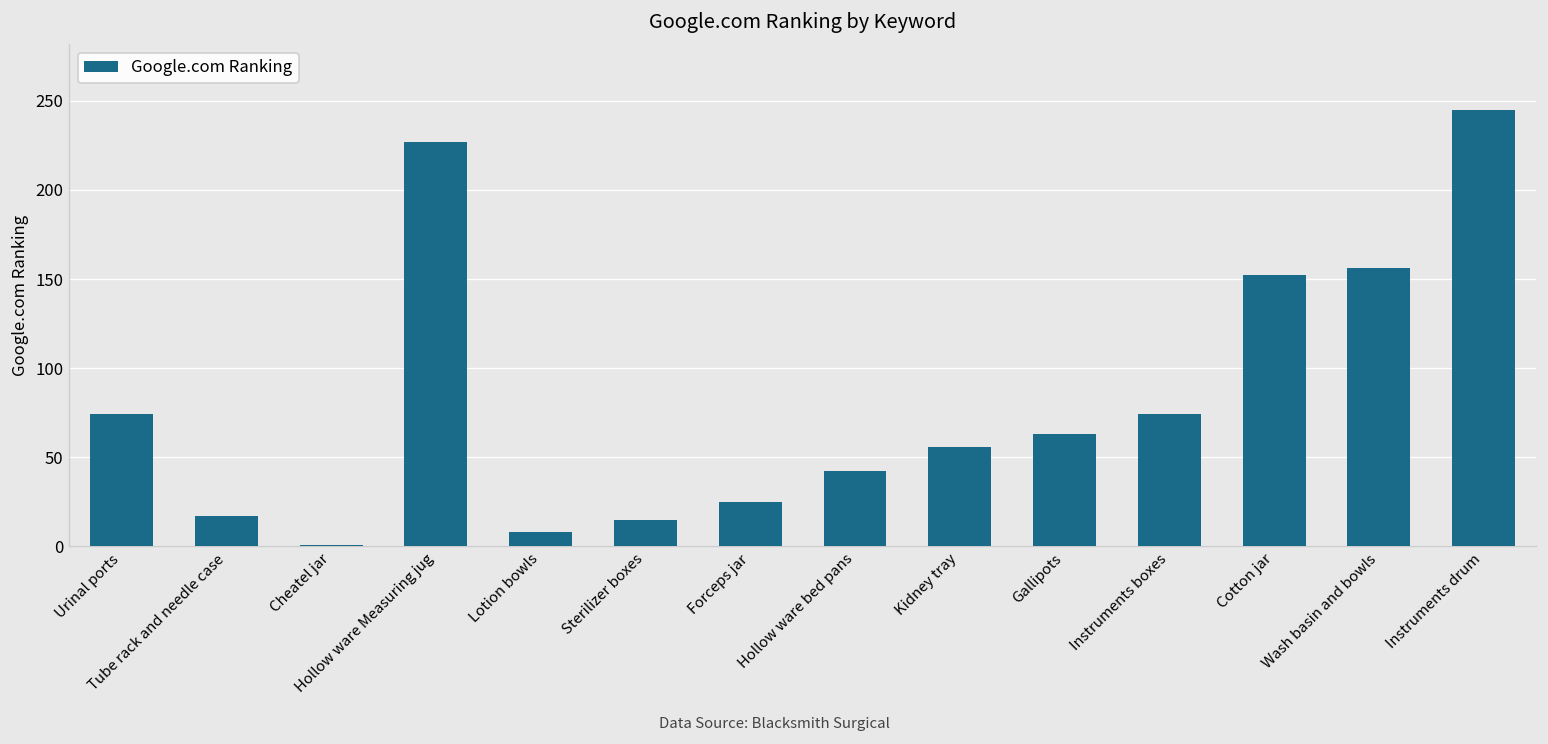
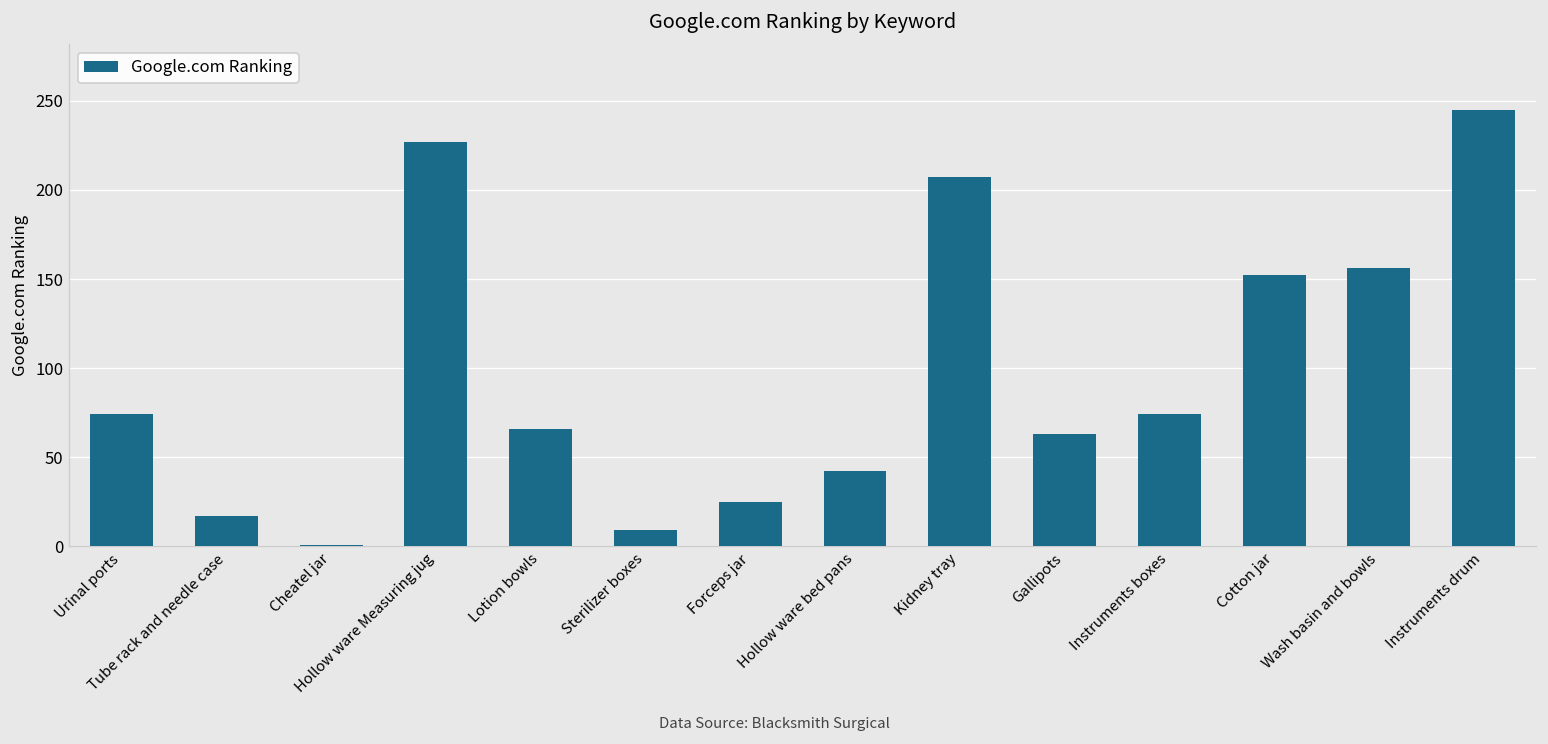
  {
    "Urinal ports": 74,
    "Tube rack and needle case": 17,
    "Hollow ware Measuring jug": 227,
-   "Lotion bowls": 8,
-   "Sterilizer boxes": 15,
+   "Lotion bowls": 66,
+   "Sterilizer boxes": 9,
    "Forceps jar": 25,
    "Hollow ware bed pans": 42,
-   "Kidney tray": 56,
+   "Kidney tray": 207,
    "Gallipots": 63,
    "Instruments boxes": 74,
    "Cotton jar": 152,
    "Wash basin and bowls": 156,
    "Instruments drum": 245
  }
